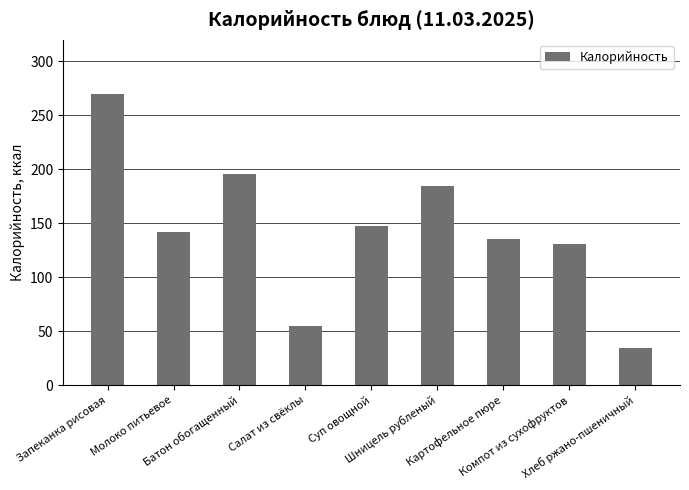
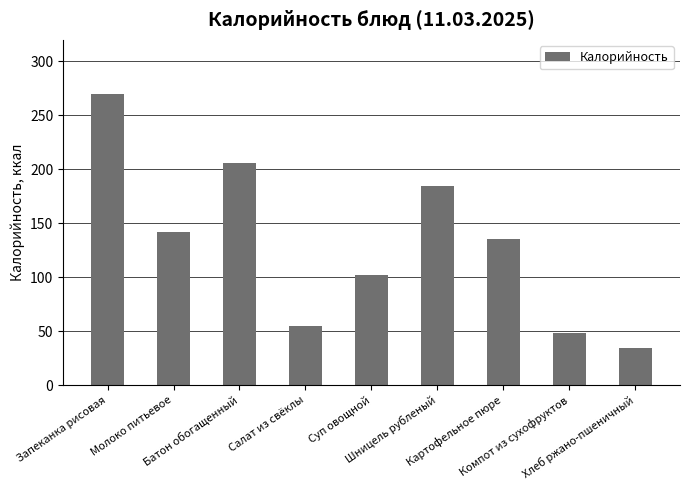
  {
    "Запеканка рисовая": 270,
    "Молоко питьевое": 142,
-   "Батон обогащенный": 196,
+   "Батон обогащенный": 206,
    "Салат из свёклы": 54,
-   "Суп овощной": 148,
+   "Суп овощной": 102,
    "Шницель рубленый": 185,
    "Картофельное пюре": 135,
-   "Компот из сухофруктов": 131,
+   "Компот из сухофруктов": 48,
    "Хлеб ржано-пшеничный": 34
  }
